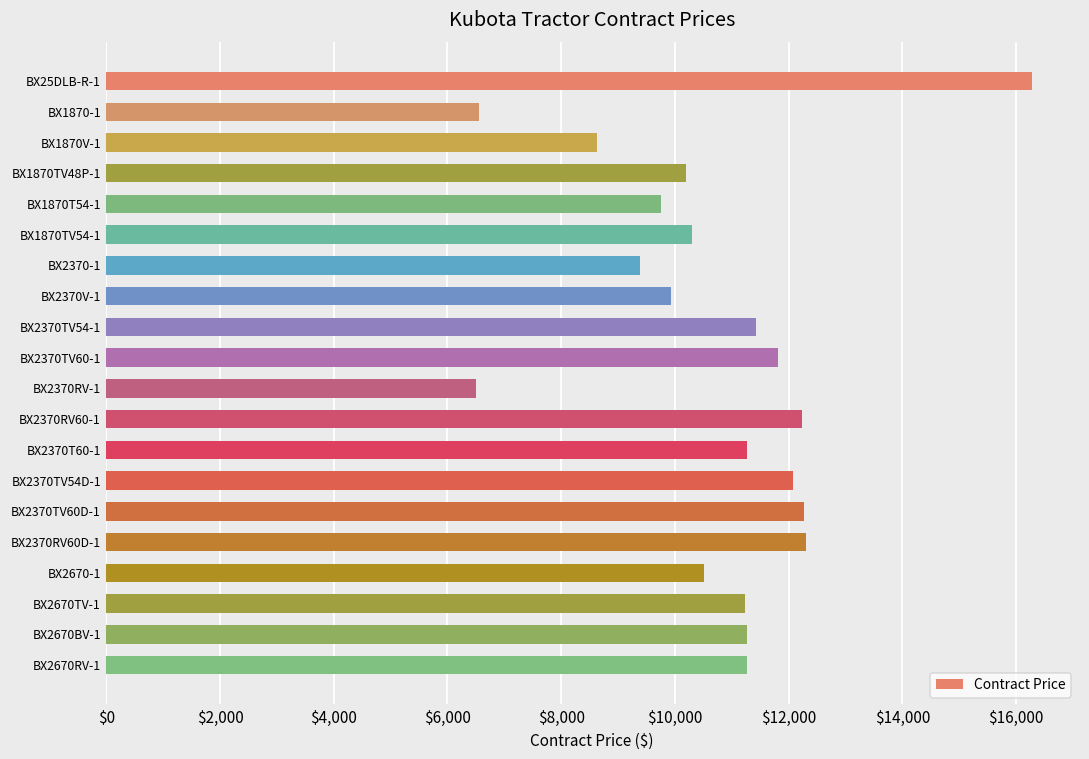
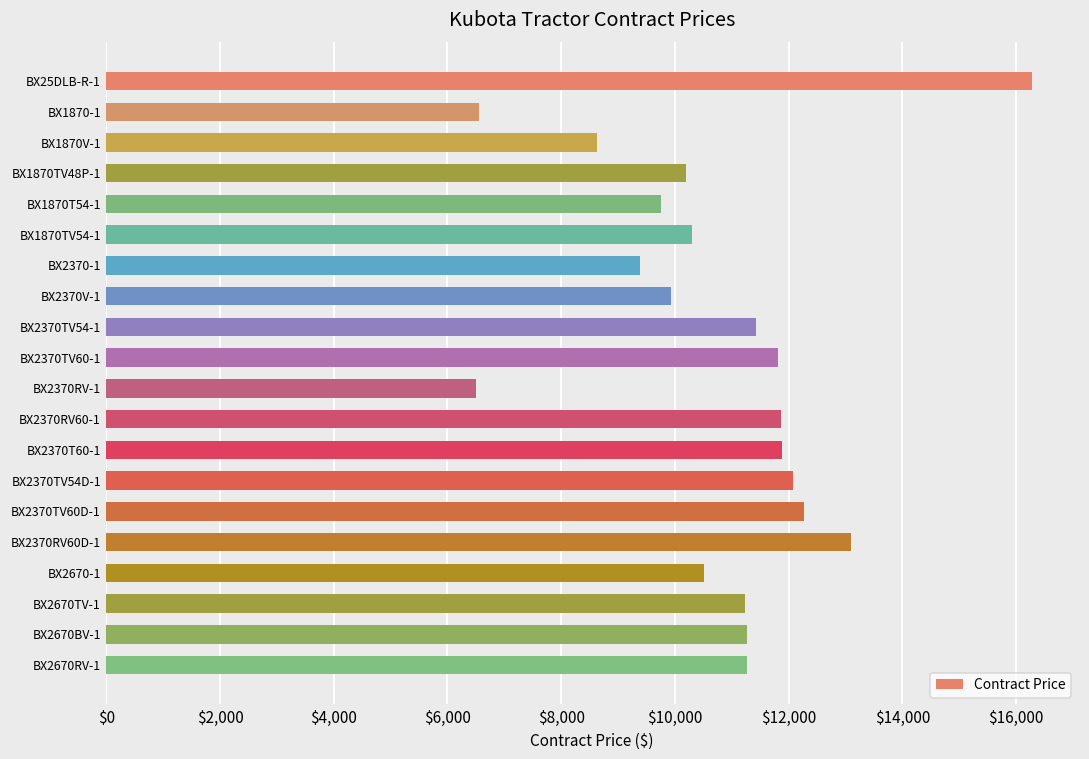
  {
    "BX25DLB-R-1": "$16,300",
    "BX1870-1": "$6,600",
    "BX1870V-1": "$8,600",
    "BX1870TV48P-1": "$10,200",
    "BX1870T54-1": "$9,800",
    "BX1870TV54-1": "$10,300",
    "BX2370-1": "$9,400",
    "BX2370V-1": "$9,900",
    "BX2370TV54-1": "$11,400",
    "BX2370TV60-1": "$11,800",
    "BX2370RV-1": "$6,500",
-   "BX2370RV60-1": "$12,200",
-   "BX2370T60-1": "$11,300",
+   "BX2370RV60-1": "$11,900",
+   "BX2370T60-1": "$11,900",
    "BX2370TV54D-1": "$12,100",
    "BX2370TV60D-1": "$12,300",
-   "BX2370RV60D-1": "$12,300",
+   "BX2370RV60D-1": "$13,100",
    "BX2670-1": "$10,500",
    "BX2670TV-1": "$11,200",
    "BX2670BV-1": "$11,300",
    "BX2670RV-1": "$11,300"
  }
